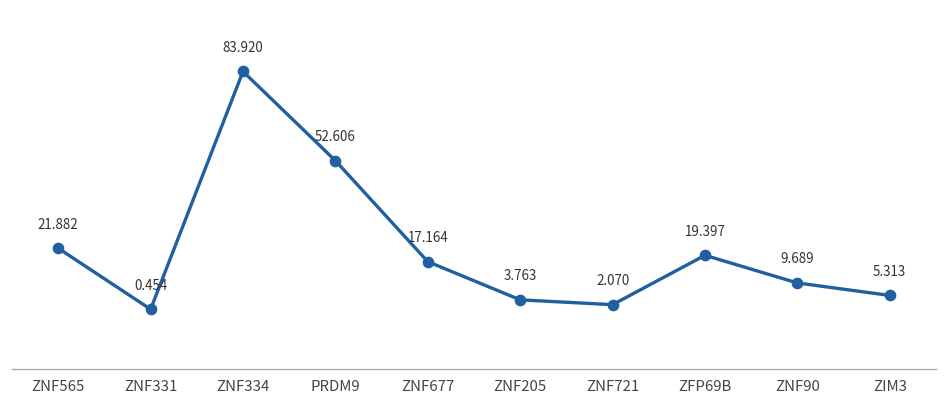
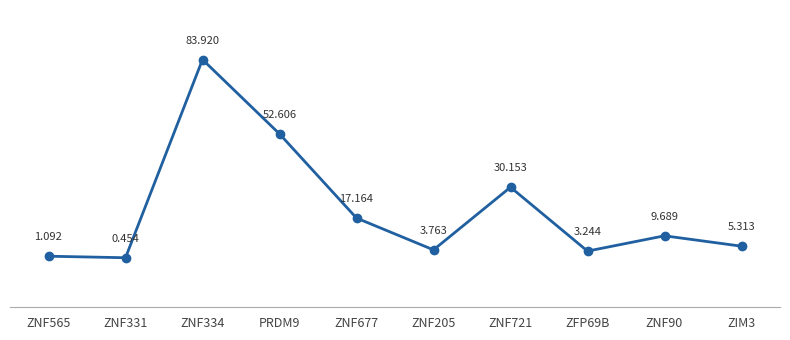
  {
-   "ZNF565": 21.882,
+   "ZNF565": 1.092,
    "ZNF331": 0.454,
    "ZNF334": 83.920,
    "PRDM9": 52.606,
    "ZNF677": 17.164,
    "ZNF205": 3.763,
-   "ZNF721": 2.070,
-   "ZFP69B": 19.397,
+   "ZNF721": 30.153,
+   "ZFP69B": 3.244,
    "ZNF90": 9.689,
    "ZIM3": 5.313
  }
